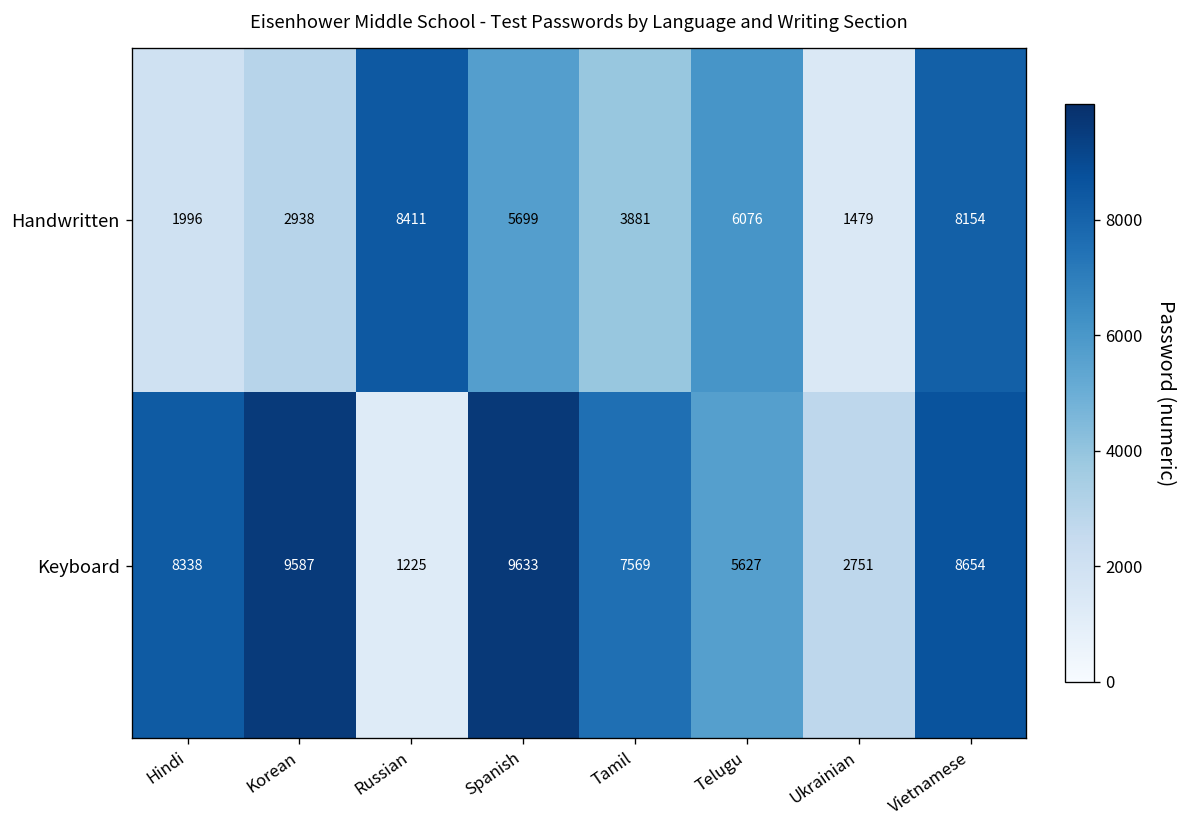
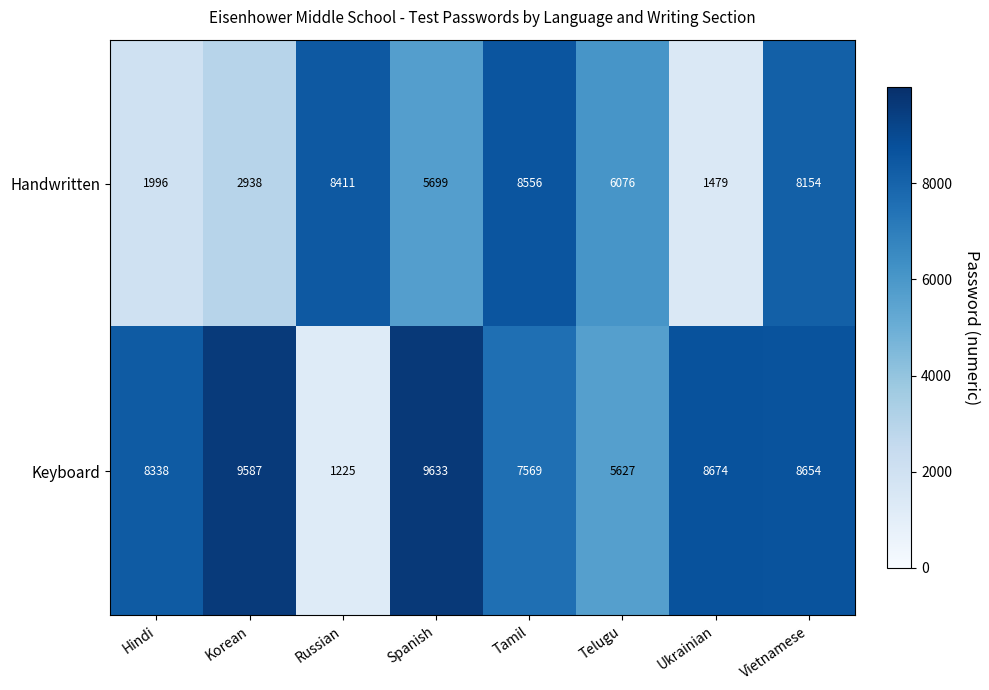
  {
    "Handwritten": {
      "Hindi": 1996,
      "Korean": 2938,
      "Russian": 8411,
      "Spanish": 5699,
-     "Tamil": 3881,
+     "Tamil": 8556,
      "Telugu": 6076,
      "Ukrainian": 1479,
      "Vietnamese": 8154
    },
    "Keyboard": {
      "Hindi": 8338,
      "Korean": 9587,
      "Russian": 1225,
      "Spanish": 9633,
      "Tamil": 7569,
      "Telugu": 5627,
-     "Ukrainian": 2751,
+     "Ukrainian": 8674,
      "Vietnamese": 8654
    }
  }
